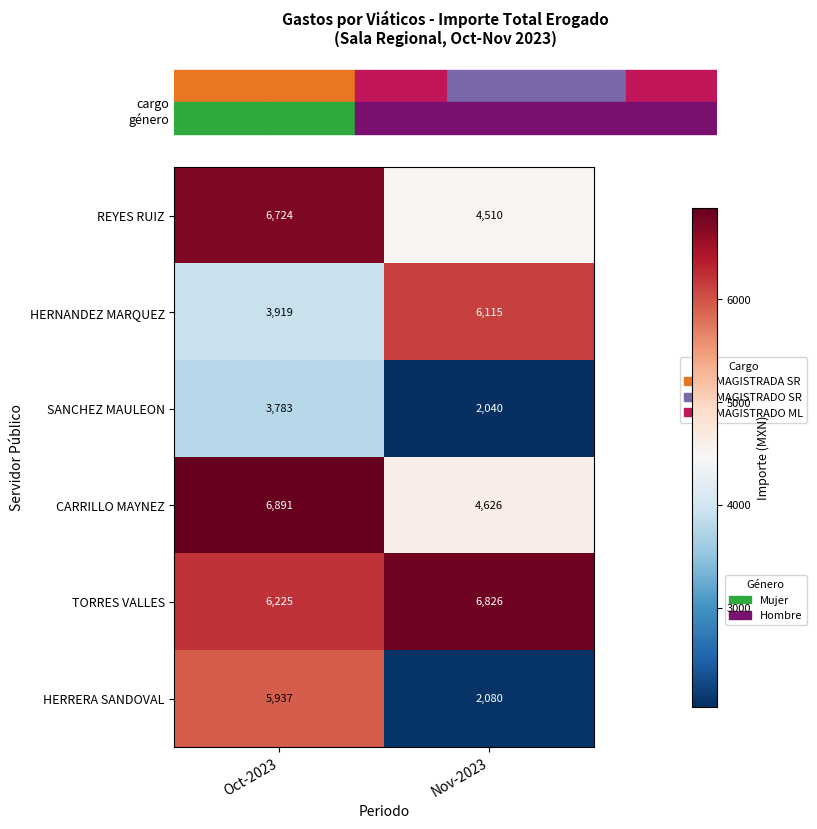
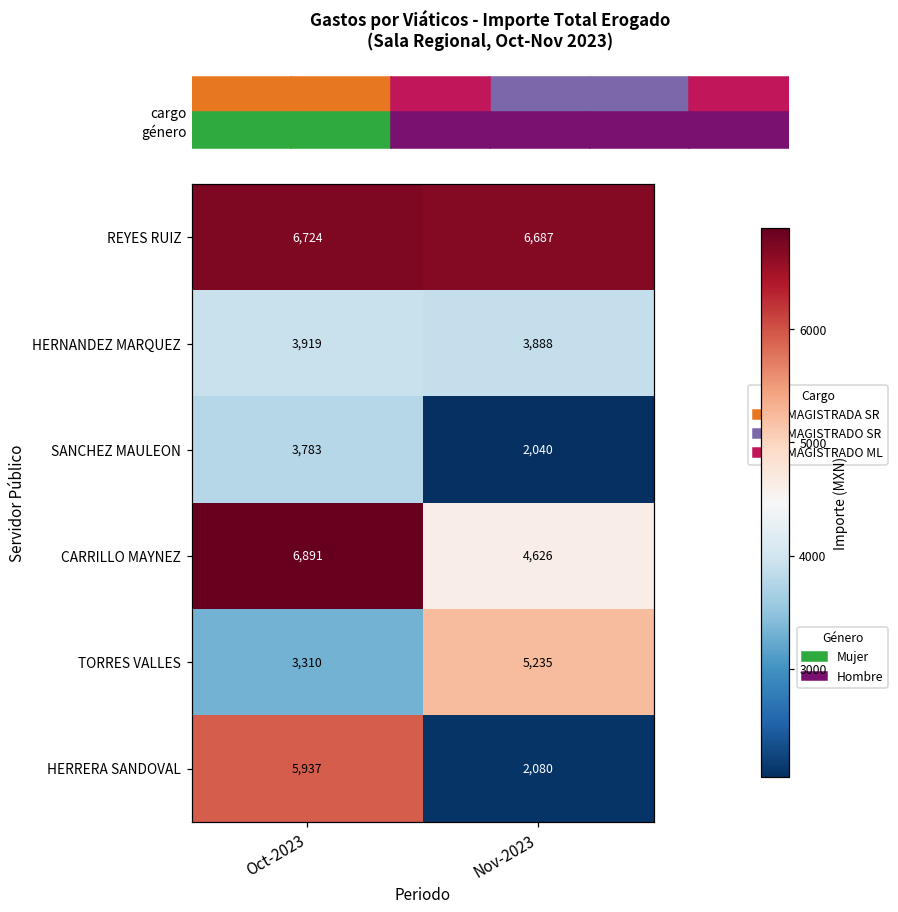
  {
    "REYES RUIZ": {
      "Oct-2023": "6,724",
-     "Nov-2023": "4,510"
+     "Nov-2023": "6,687"
    },
    "HERNANDEZ MARQUEZ": {
      "Oct-2023": "3,919",
-     "Nov-2023": "6,115"
+     "Nov-2023": "3,888"
    },
    "SANCHEZ MAULEON": {
      "Oct-2023": "3,783",
      "Nov-2023": "2,040"
    },
    "CARRILLO MAYNEZ": {
      "Oct-2023": "6,891",
      "Nov-2023": "4,626"
    },
    "TORRES VALLES": {
-     "Oct-2023": "6,225",
-     "Nov-2023": "6,826"
+     "Oct-2023": "3,310",
+     "Nov-2023": "5,235"
    },
    "HERRERA SANDOVAL": {
      "Oct-2023": "5,937",
      "Nov-2023": "2,080"
    }
  }
